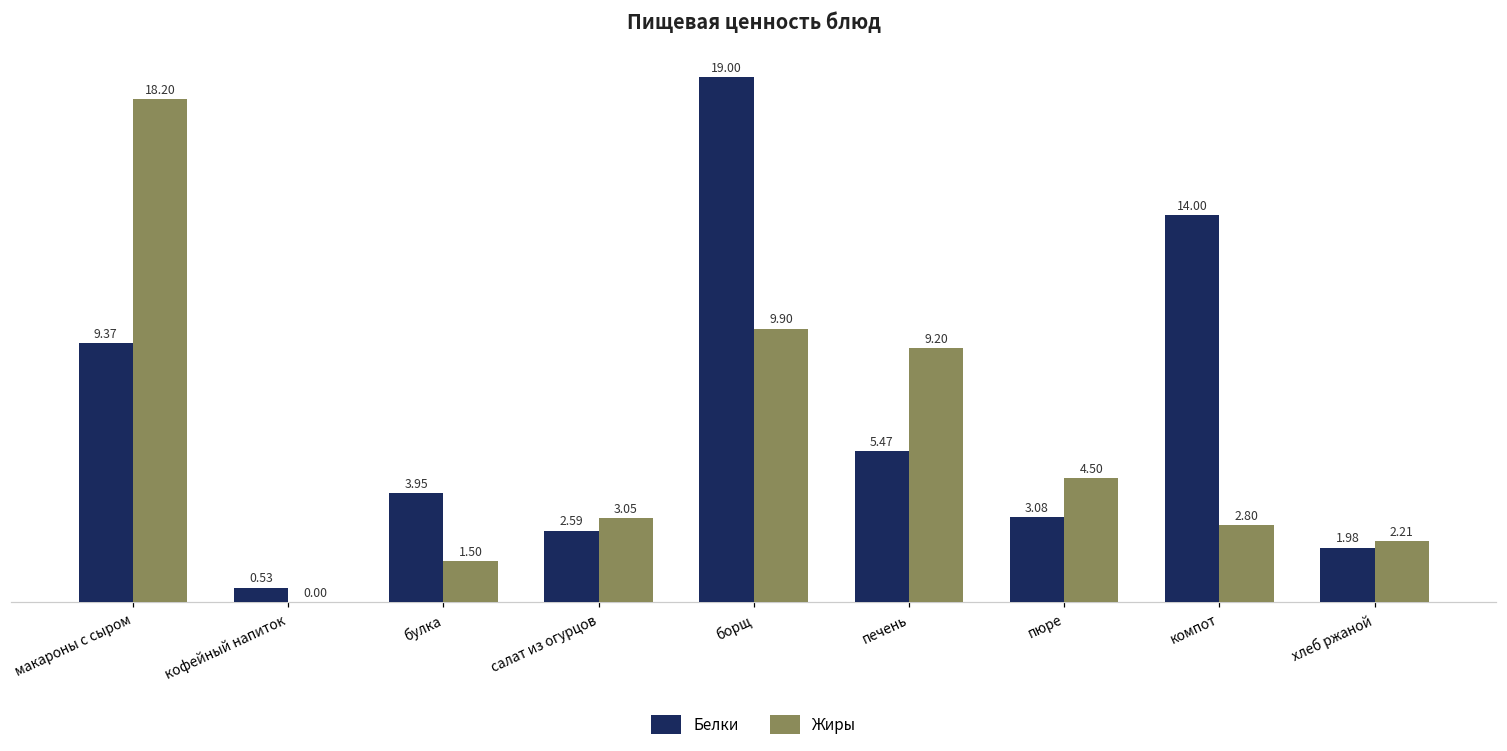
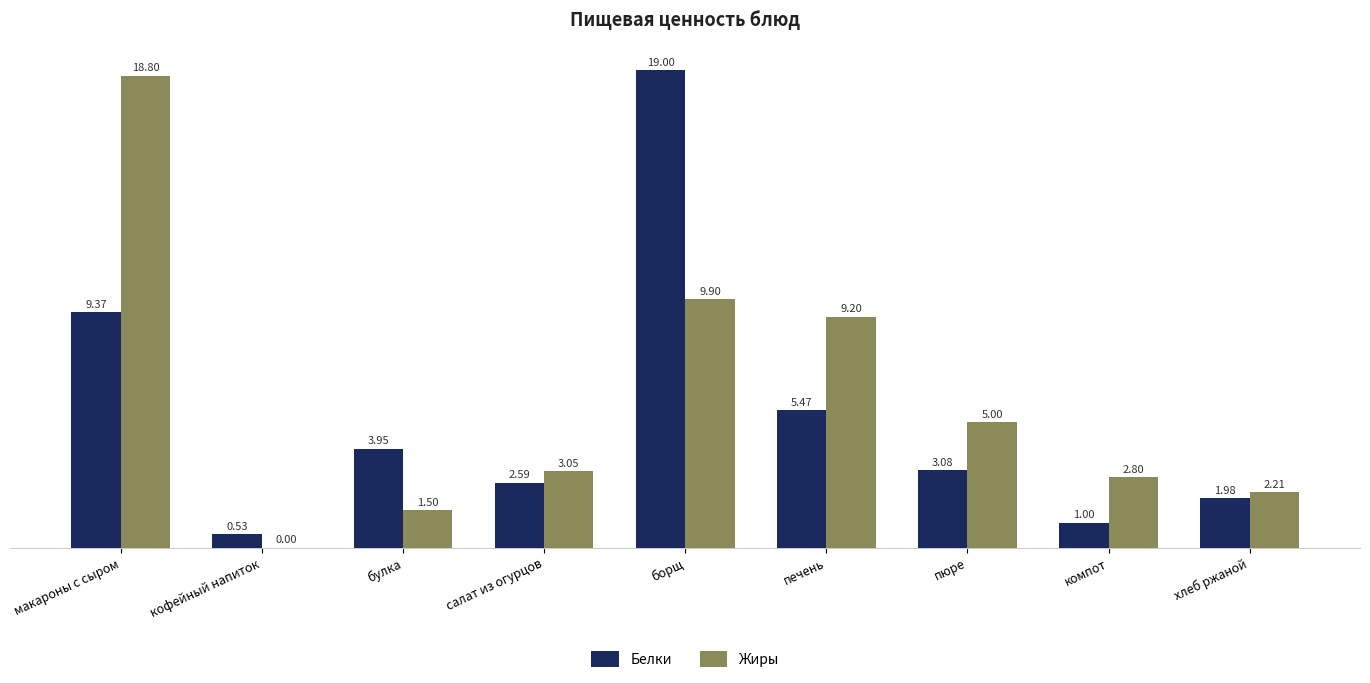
  {
    "Белки": {
      "макароны с сыром": 9.37,
      "кофейный напиток": 0.53,
      "булка": 3.95,
      "салат из огурцов": 2.59,
      "борщ": 19.00,
      "печень": 5.47,
      "пюре": 3.08,
-     "компот": 14.00,
+     "компот": 1.00,
      "хлеб ржаной": 1.98
    },
    "Жиры": {
-     "макароны с сыром": 18.20,
+     "макароны с сыром": 18.80,
      "кофейный напиток": 0.00,
      "булка": 1.50,
      "салат из огурцов": 3.05,
      "борщ": 9.90,
      "печень": 9.20,
-     "пюре": 4.50,
+     "пюре": 5.00,
      "компот": 2.80,
      "хлеб ржаной": 2.21
    }
  }
